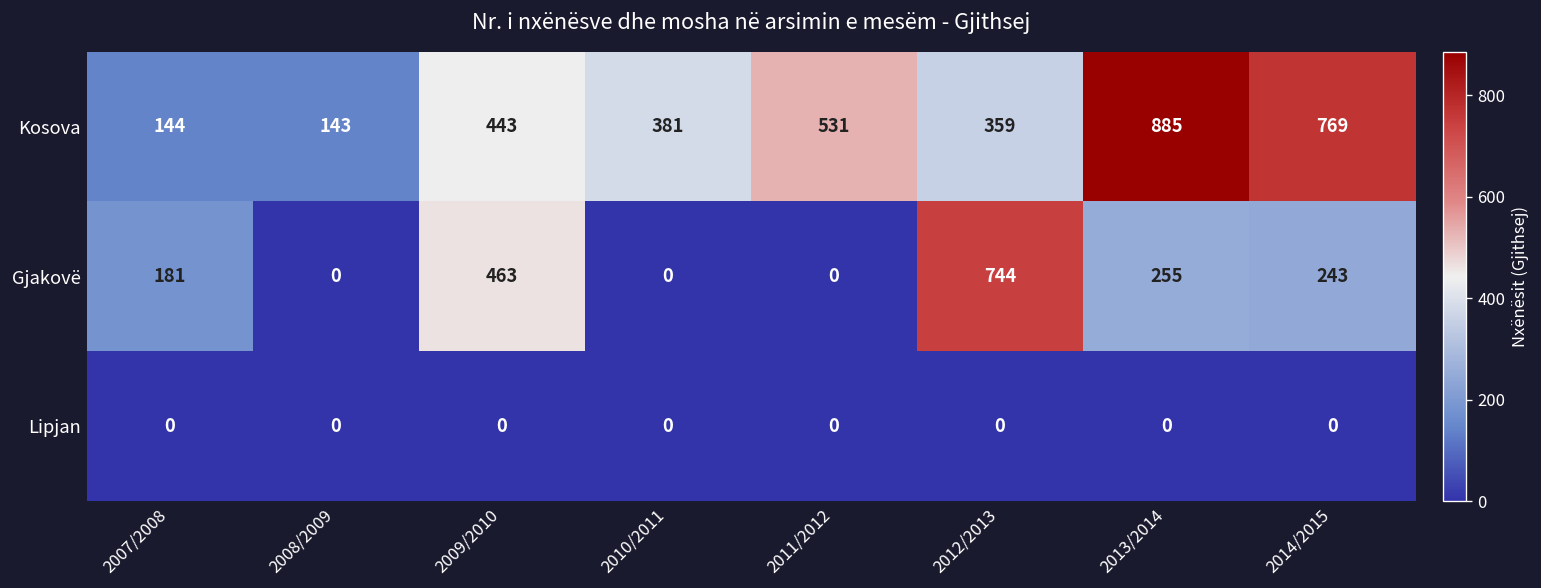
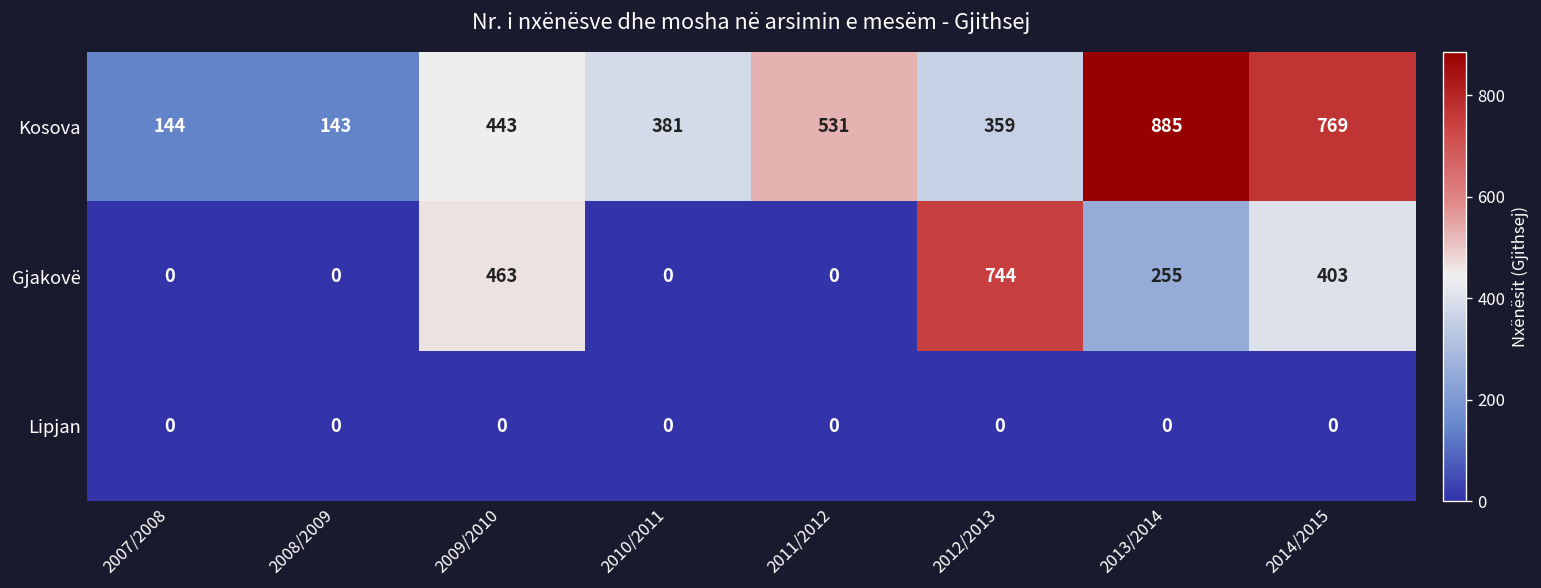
  {
    "Kosova": {
      "2007/2008": 144,
      "2008/2009": 143,
      "2009/2010": 443,
      "2010/2011": 381,
      "2011/2012": 531,
      "2012/2013": 359,
      "2013/2014": 885,
      "2014/2015": 769
    },
    "Gjakovë": {
-     "2007/2008": 181,
+     "2007/2008": 0,
      "2008/2009": 0,
      "2009/2010": 463,
      "2010/2011": 0,
      "2011/2012": 0,
      "2012/2013": 744,
      "2013/2014": 255,
-     "2014/2015": 243
+     "2014/2015": 403
    },
    "Lipjan": {
      "2007/2008": 0,
      "2008/2009": 0,
      "2009/2010": 0,
      "2010/2011": 0,
      "2011/2012": 0,
      "2012/2013": 0,
      "2013/2014": 0,
      "2014/2015": 0
    }
  }
